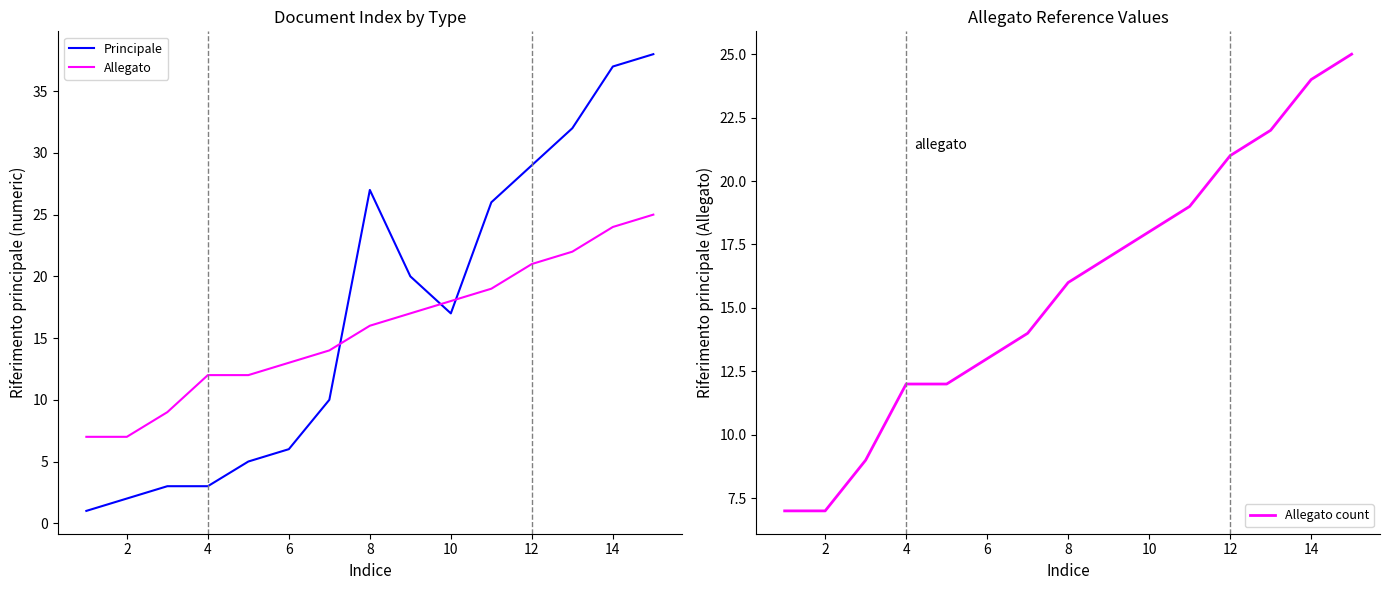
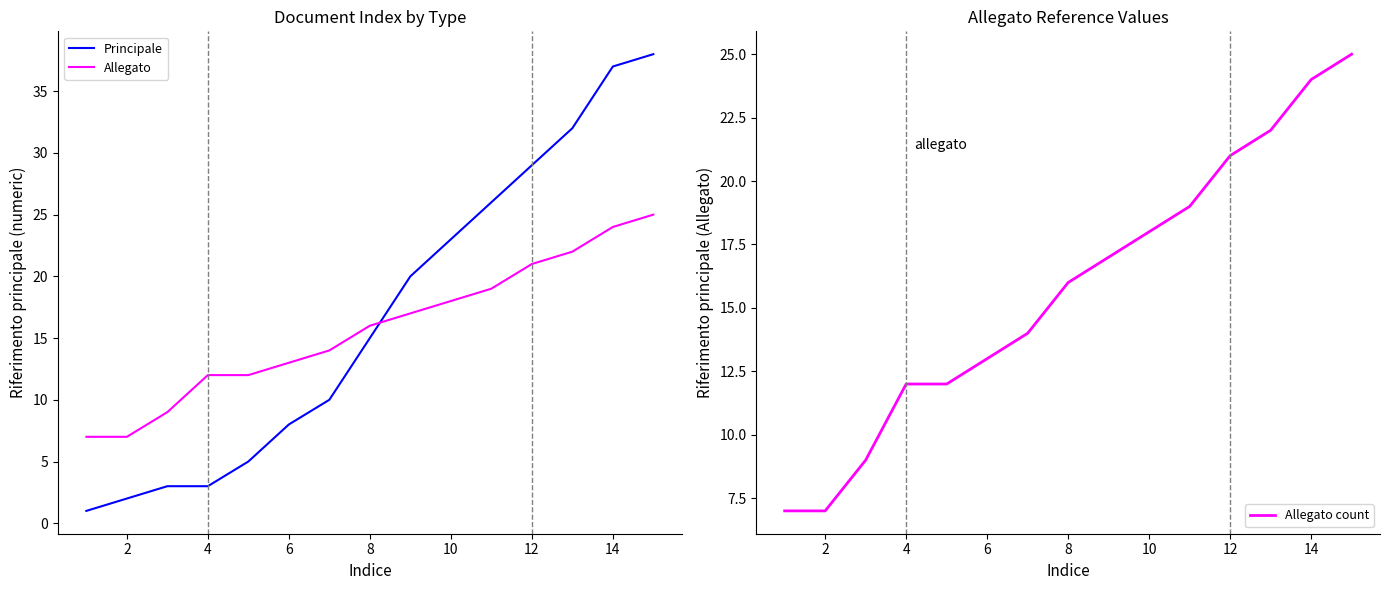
  {
    "Document Index by Type": {
      "Principale": {
        "2": 2,
        "4": 3,
-       "6": 6,
-       "8": 27,
-       "10": 17,
+       "6": 8,
+       "8": 15,
+       "10": 23,
        "12": 29,
        "14": 37
      },
      "Allegato": {
        "2": 7,
        "4": 12,
        "6": 13,
        "8": 16,
        "10": 18,
        "12": 21,
        "14": 24
      }
    },
    "Allegato Reference Values": {
      "2": 7.0,
      "4": 12.0,
      "6": 13.0,
      "8": 16.0,
      "10": 18.0,
      "12": 21.0,
      "14": 24.0
    }
  }
